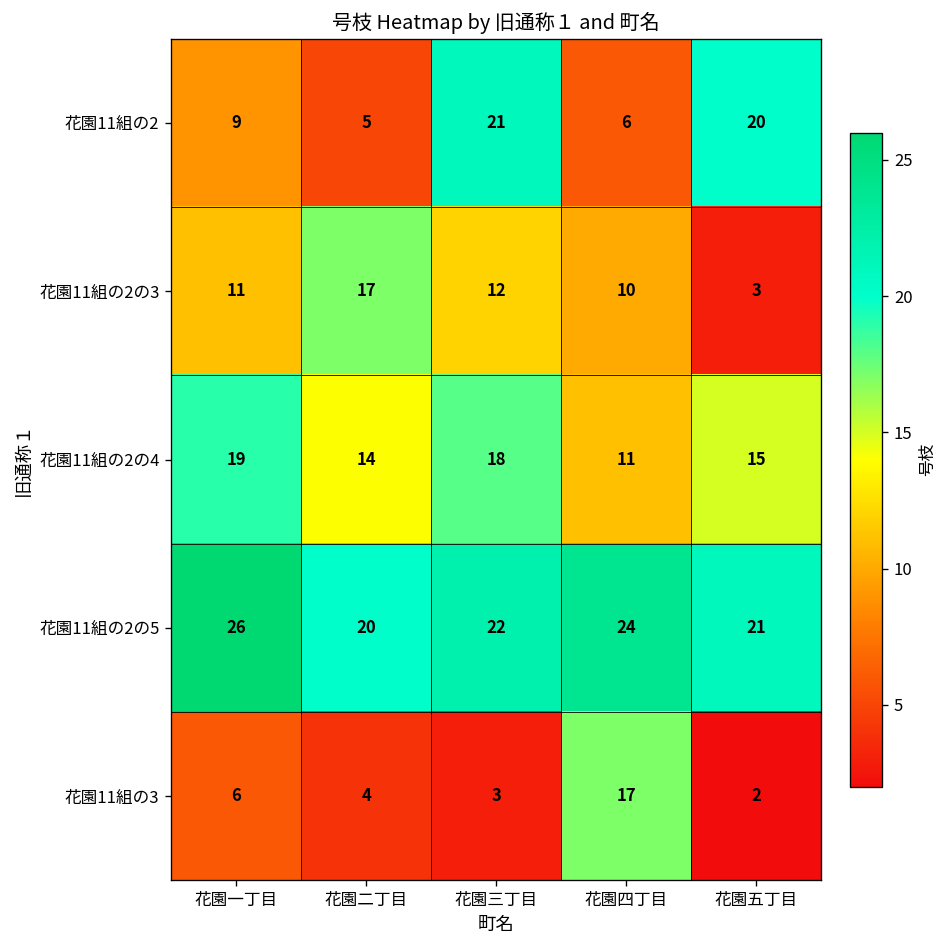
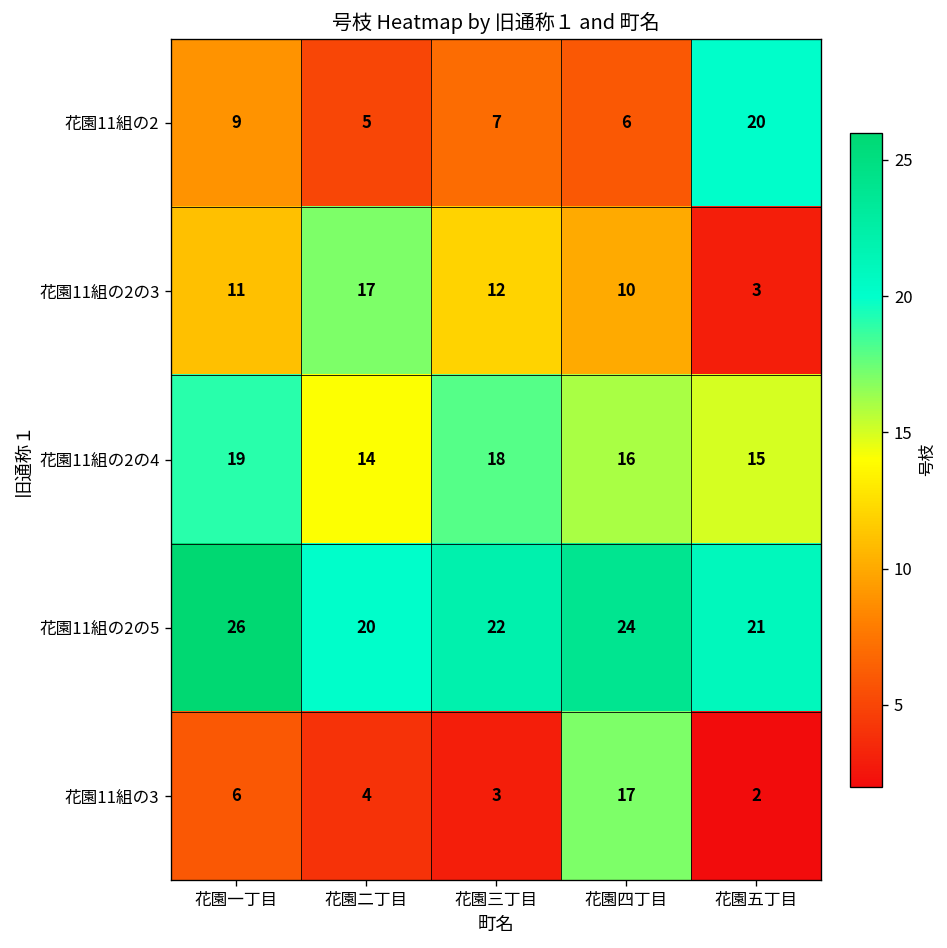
  {
    "花園11組の2": {
      "花園一丁目": 9,
      "花園二丁目": 5,
-     "花園三丁目": 21,
+     "花園三丁目": 7,
      "花園四丁目": 6,
      "花園五丁目": 20
    },
    "花園11組の2の3": {
      "花園一丁目": 11,
      "花園二丁目": 17,
      "花園三丁目": 12,
      "花園四丁目": 10,
      "花園五丁目": 3
    },
    "花園11組の2の4": {
      "花園一丁目": 19,
      "花園二丁目": 14,
      "花園三丁目": 18,
-     "花園四丁目": 11,
+     "花園四丁目": 16,
      "花園五丁目": 15
    },
    "花園11組の2の5": {
      "花園一丁目": 26,
      "花園二丁目": 20,
      "花園三丁目": 22,
      "花園四丁目": 24,
      "花園五丁目": 21
    },
    "花園11組の3": {
      "花園一丁目": 6,
      "花園二丁目": 4,
      "花園三丁目": 3,
      "花園四丁目": 17,
      "花園五丁目": 2
    }
  }
